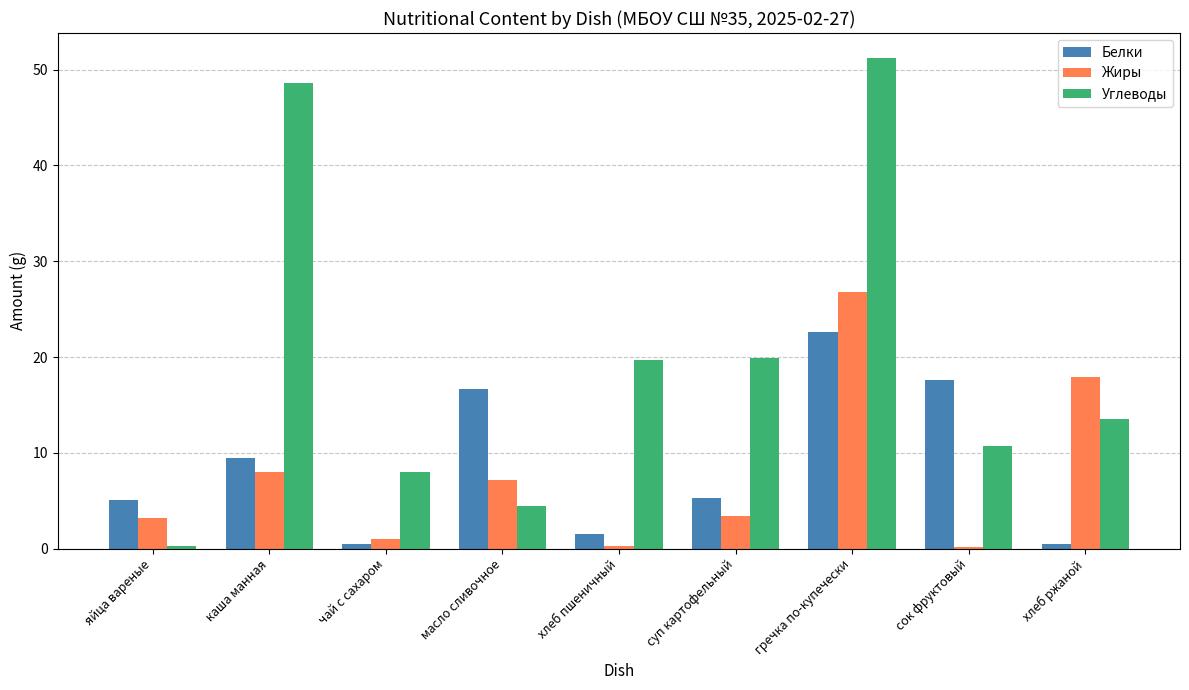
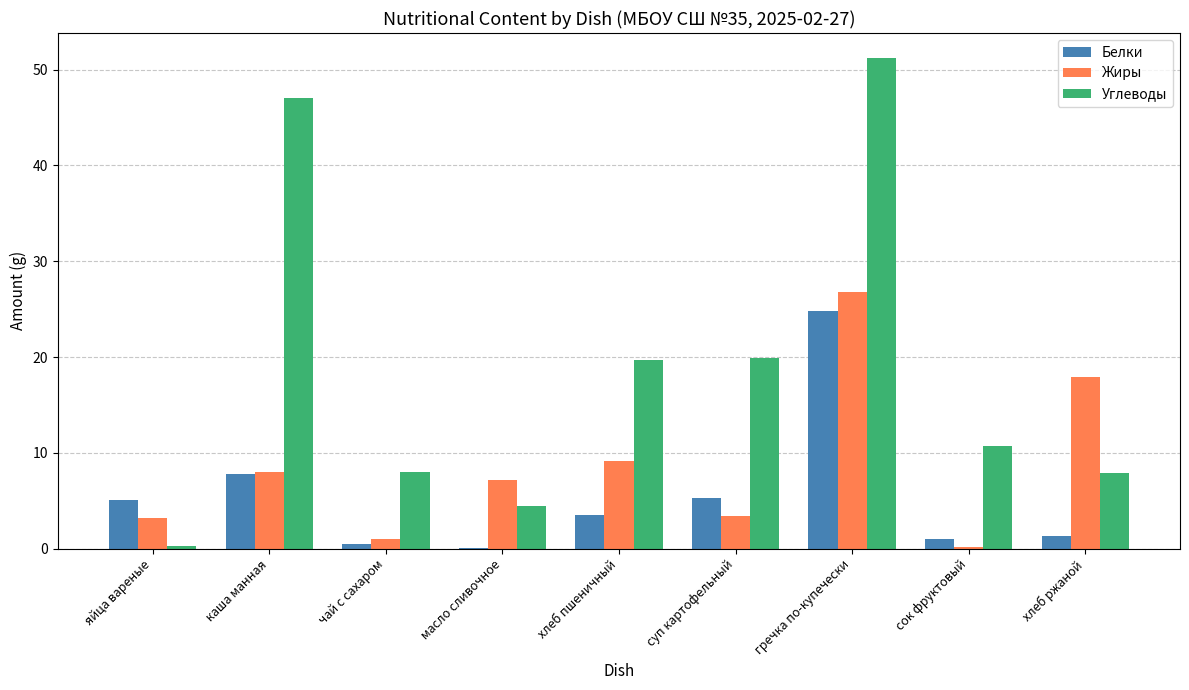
  {
    "Белки": {
      "яйца вареные": 5,
-     "каша манная": 9,
+     "каша манная": 8,
      "чай с сахаром": 1,
-     "масло сливочное": 17,
-     "хлеб пшеничный": 2,
+     "масло сливочное": 0,
+     "хлеб пшеничный": 4,
      "суп картофельный": 5,
-     "гречка по-купечески": 23,
-     "сок фруктовый": 18,
-     "хлеб ржаной": 0
+     "гречка по-купечески": 25,
+     "сок фруктовый": 1,
+     "хлеб ржаной": 1
    },
    "Жиры": {
      "яйца вареные": 3,
      "каша манная": 8,
      "чай с сахаром": 1,
      "масло сливочное": 7,
-     "хлеб пшеничный": 0,
+     "хлеб пшеничный": 9,
      "суп картофельный": 3,
      "гречка по-купечески": 27,
      "хлеб ржаной": 18
    },
    "Углеводы": {
      "яйца вареные": 0,
-     "каша манная": 49,
+     "каша манная": 47,
      "чай с сахаром": 8,
      "масло сливочное": 5,
      "хлеб пшеничный": 20,
      "суп картофельный": 20,
      "гречка по-купечески": 51,
      "сок фруктовый": 11,
-     "хлеб ржаной": 14
+     "хлеб ржаной": 8
    }
  }
